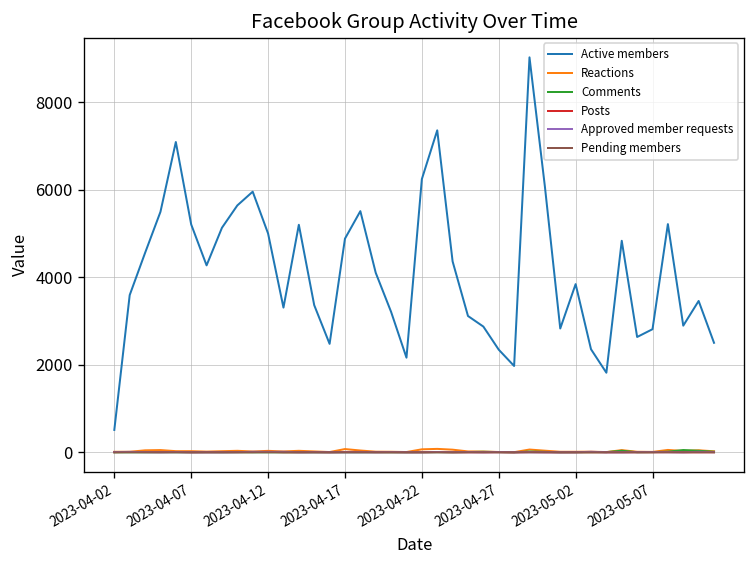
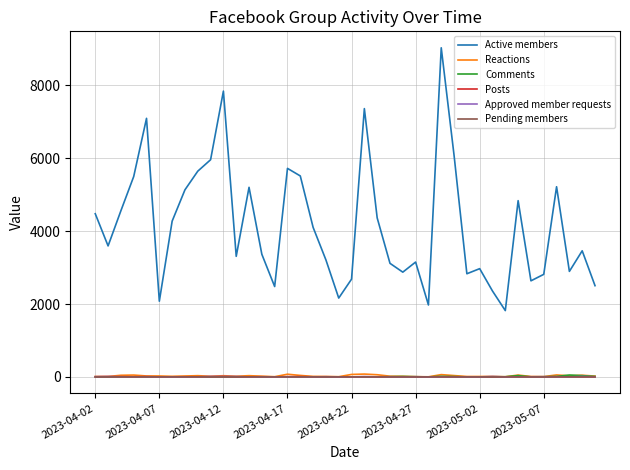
  {
    "Active members": {
-     "2023-04-02": 500,
-     "2023-04-07": 5200,
-     "2023-04-12": 5000,
-     "2023-04-17": 4900,
-     "2023-04-22": 6200,
-     "2023-04-27": 2300,
-     "2023-05-02": 3800,
+     "2023-04-02": 4500,
+     "2023-04-07": 2100,
+     "2023-04-12": 7800,
+     "2023-04-17": 5700,
+     "2023-04-22": 2700,
+     "2023-04-27": 3200,
+     "2023-05-02": 3000,
      "2023-05-07": 2800
    }
  }
